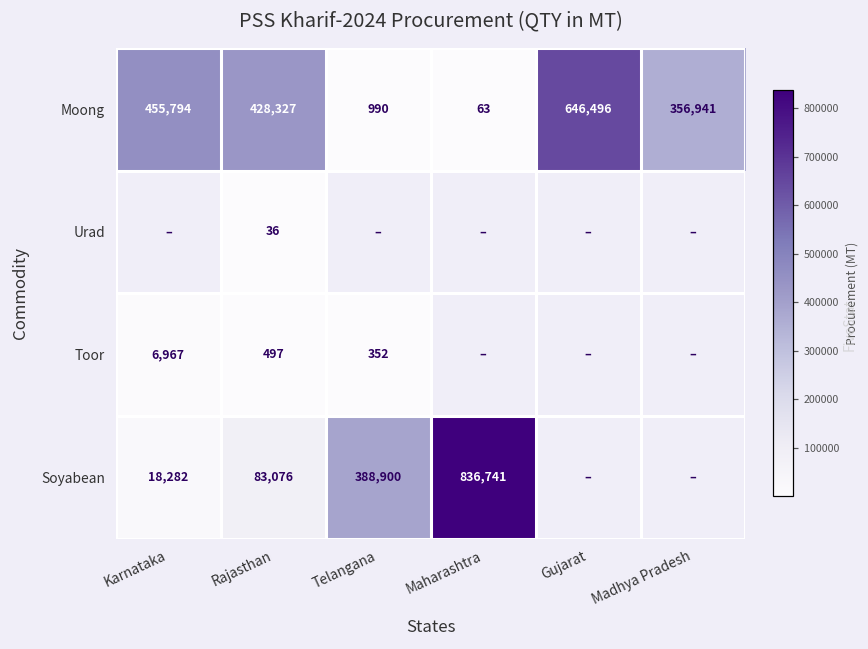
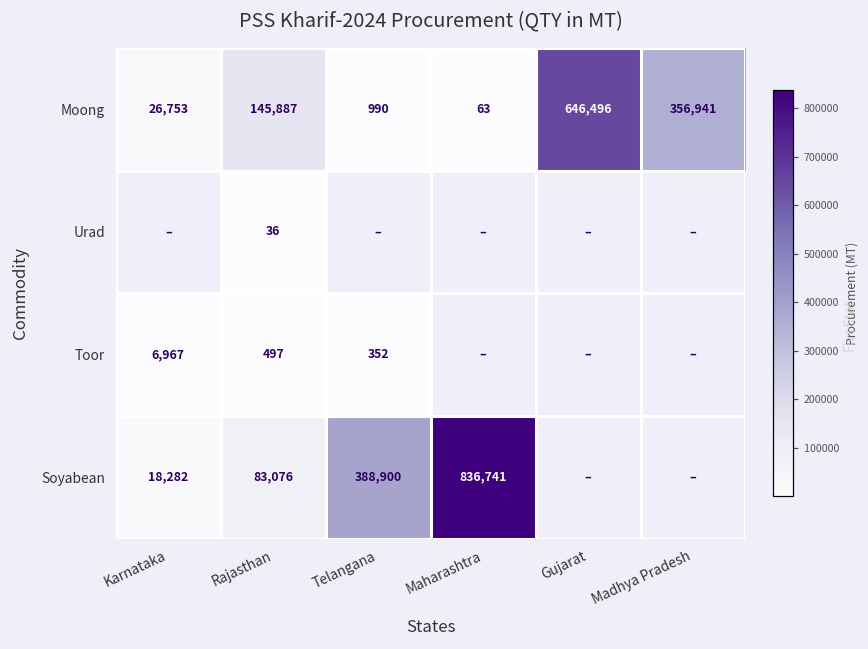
  {
    "Moong": {
-     "Karnataka": "455,794",
-     "Rajasthan": "428,327",
+     "Karnataka": "26,753",
+     "Rajasthan": "145,887",
      "Telangana": "990",
      "Maharashtra": "63",
      "Gujarat": "646,496",
      "Madhya Pradesh": "356,941"
    },
    "Urad": {
      "Rajasthan": "36"
    },
    "Toor": {
      "Karnataka": "6,967",
      "Rajasthan": "497",
      "Telangana": "352"
    },
    "Soyabean": {
      "Karnataka": "18,282",
      "Rajasthan": "83,076",
      "Telangana": "388,900",
      "Maharashtra": "836,741"
    }
  }
